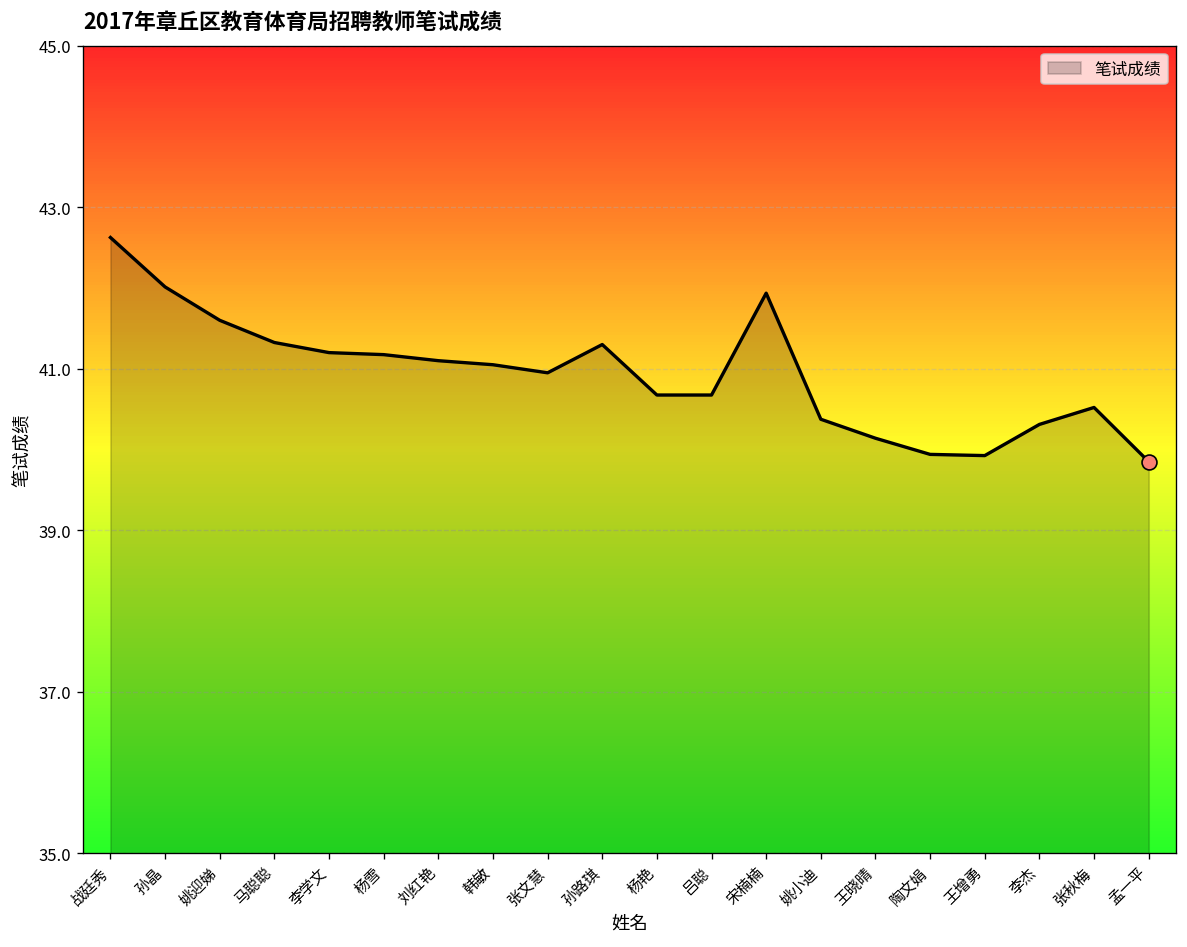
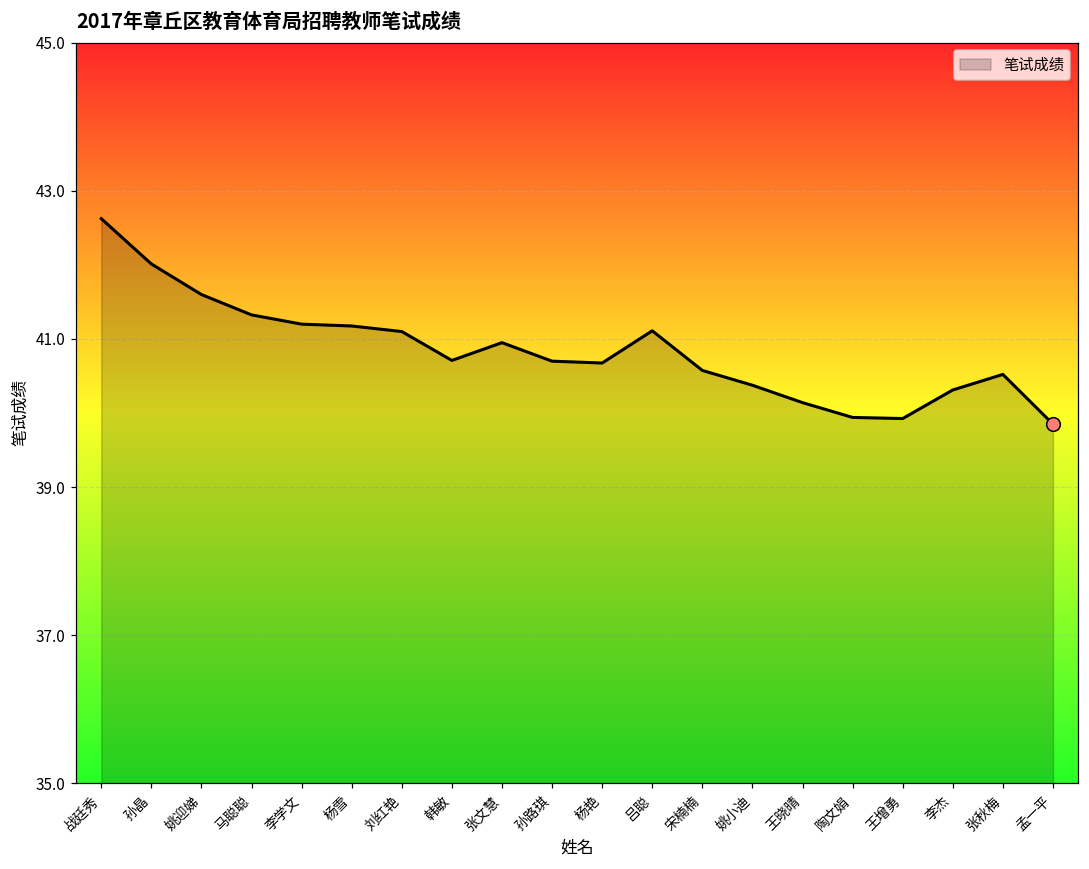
  {
    "笔试成绩": {
      "战廷秀": 42.6,
      "孙晶": 42.0,
      "姚迎娣": 41.6,
      "马聪聪": 41.3,
      "李学文": 41.2,
      "杨雪": 41.2,
      "刘红艳": 41.1,
-     "韩敏": 41.1,
+     "韩敏": 40.7,
      "张文慧": 41.0,
-     "孙路琪": 41.3,
+     "孙路琪": 40.7,
      "杨艳": 40.7,
-     "吕聪": 40.7,
-     "宋楠楠": 41.9,
+     "吕聪": 41.1,
+     "宋楠楠": 40.6,
      "姚小迪": 40.4,
      "王晓晴": 40.1,
      "陶文娟": 39.9,
      "王增勇": 39.9,
      "李杰": 40.3,
      "张秋梅": 40.5
    }
  }
